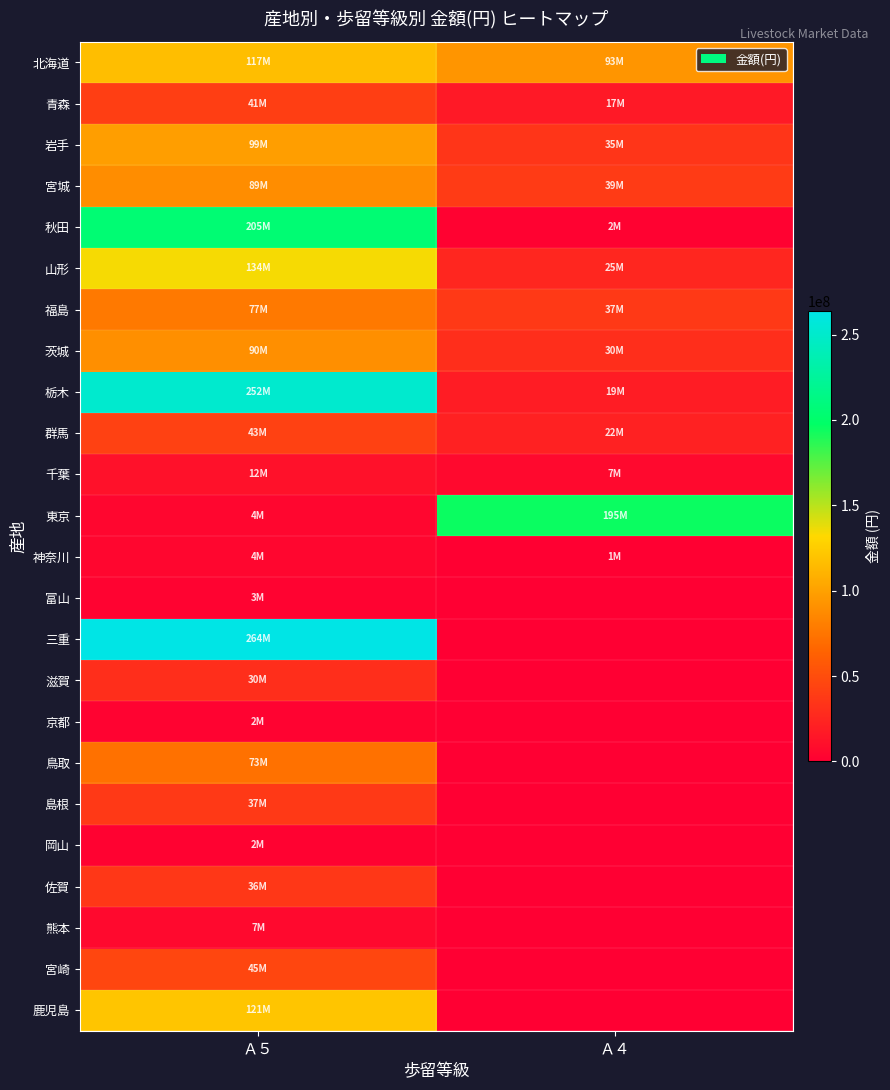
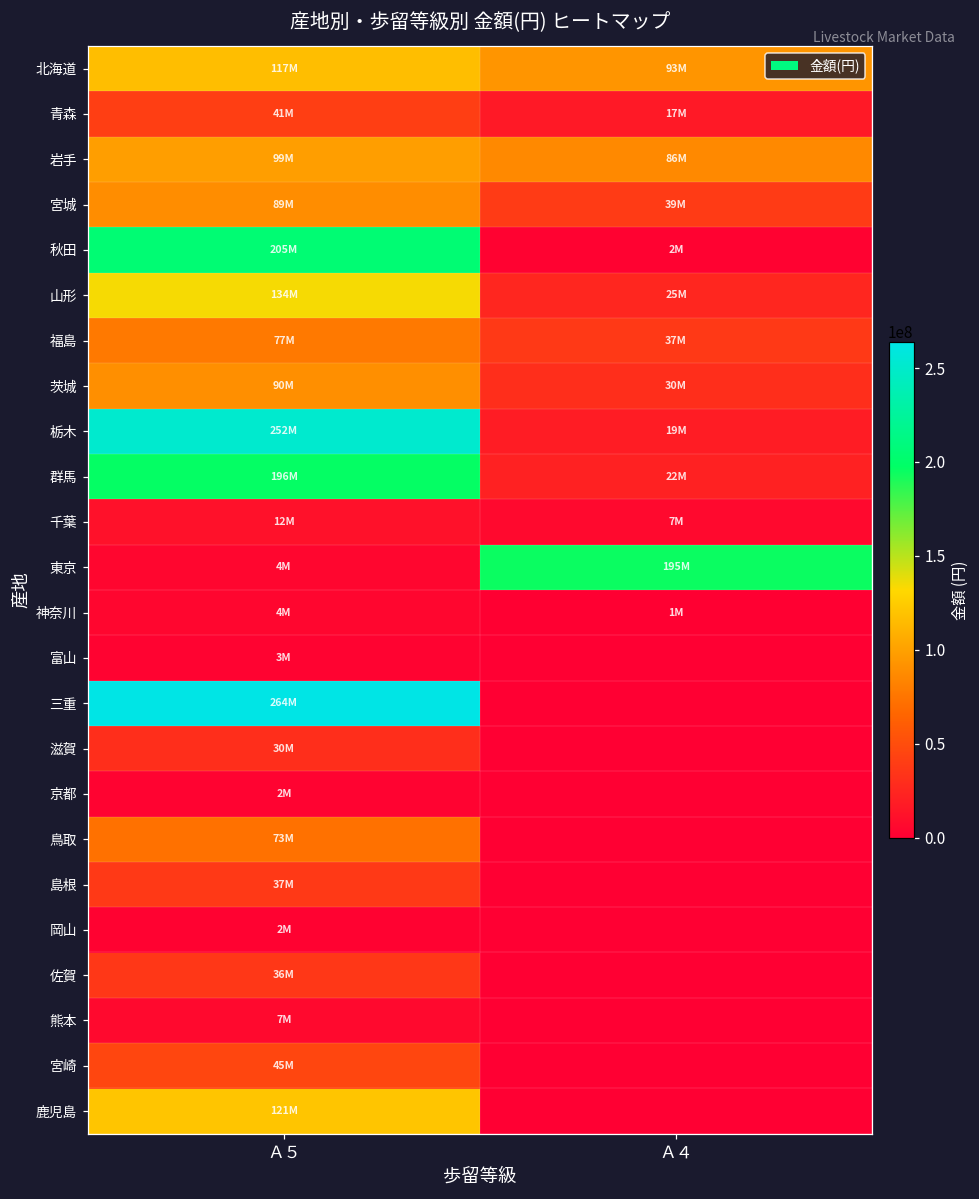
  {
    "北海道": {
      "Ａ５": "117M",
      "Ａ４": "93M"
    },
    "青森": {
      "Ａ５": "41M",
      "Ａ４": "17M"
    },
    "岩手": {
      "Ａ５": "99M",
-     "Ａ４": "35M"
+     "Ａ４": "86M"
    },
    "宮城": {
      "Ａ５": "89M",
      "Ａ４": "39M"
    },
    "秋田": {
      "Ａ５": "205M",
      "Ａ４": "2M"
    },
    "山形": {
      "Ａ５": "134M",
      "Ａ４": "25M"
    },
    "福島": {
      "Ａ５": "77M",
      "Ａ４": "37M"
    },
    "茨城": {
      "Ａ５": "90M",
      "Ａ４": "30M"
    },
    "栃木": {
      "Ａ５": "252M",
      "Ａ４": "19M"
    },
    "群馬": {
-     "Ａ５": "43M",
+     "Ａ５": "196M",
      "Ａ４": "22M"
    },
    "千葉": {
      "Ａ５": "12M",
      "Ａ４": "7M"
    },
    "東京": {
      "Ａ５": "4M",
      "Ａ４": "195M"
    },
    "神奈川": {
      "Ａ５": "4M",
      "Ａ４": "1M"
    },
    "富山": {
      "Ａ５": "3M"
    },
    "三重": {
      "Ａ５": "264M"
    },
    "滋賀": {
      "Ａ５": "30M"
    },
    "京都": {
      "Ａ５": "2M"
    },
    "鳥取": {
      "Ａ５": "73M"
    },
    "島根": {
      "Ａ５": "37M"
    },
    "岡山": {
      "Ａ５": "2M"
    },
    "佐賀": {
      "Ａ５": "36M"
    },
    "熊本": {
      "Ａ５": "7M"
    },
    "宮崎": {
      "Ａ５": "45M"
    },
    "鹿児島": {
      "Ａ５": "121M"
    }
  }
